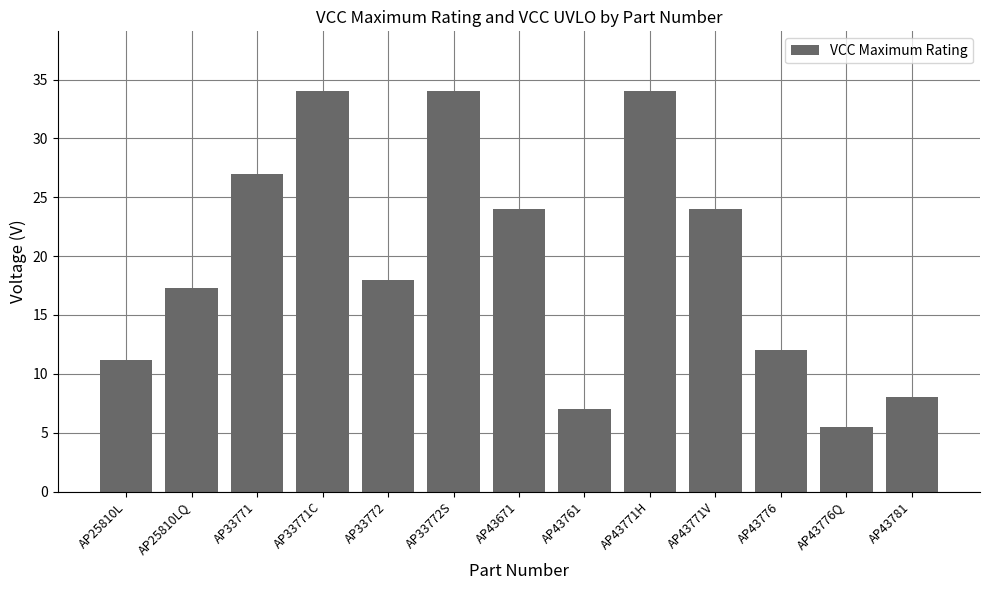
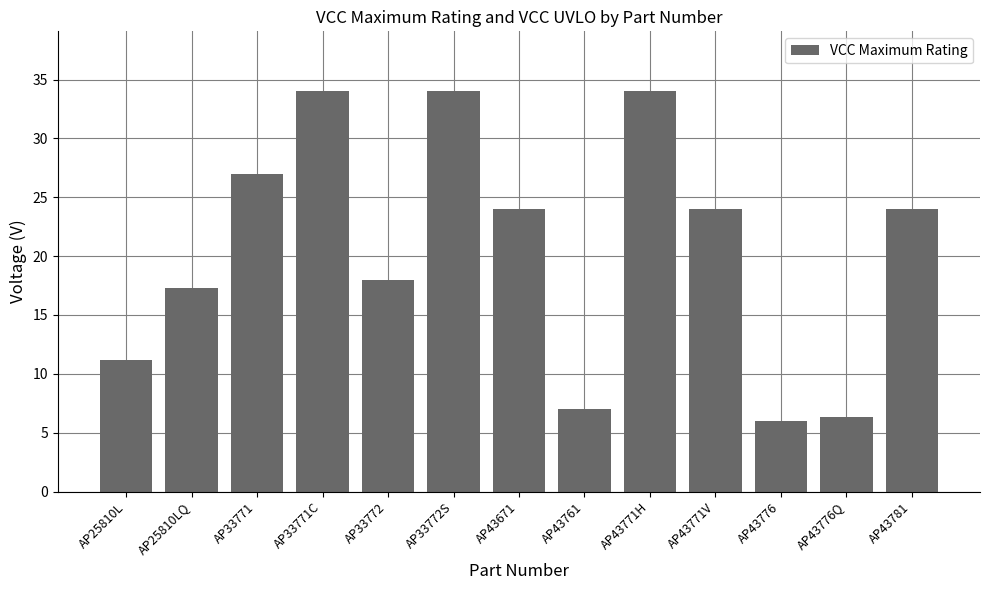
  {
    "AP25810L": 11.2,
    "AP25810LQ": 17.3,
    "AP33771": 27.0,
    "AP33771C": 34.0,
    "AP33772": 18.0,
    "AP33772S": 34.0,
    "AP43671": 24.0,
    "AP43761": 7.0,
    "AP43771H": 34.0,
    "AP43771V": 24.0,
-   "AP43776": 12,
-   "AP43776Q": 5.5,
-   "AP43781": 8
+   "AP43776": 6,
+   "AP43776Q": 6.3,
+   "AP43781": 24
  }
